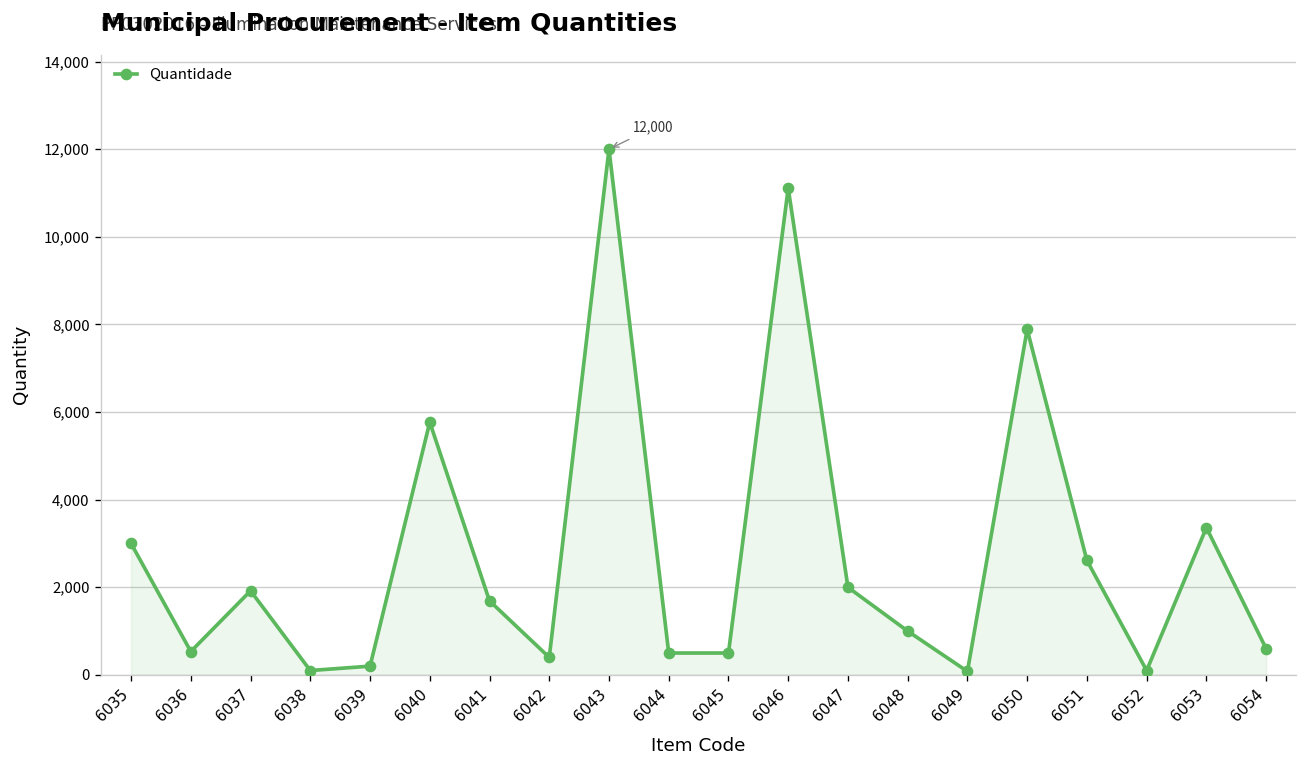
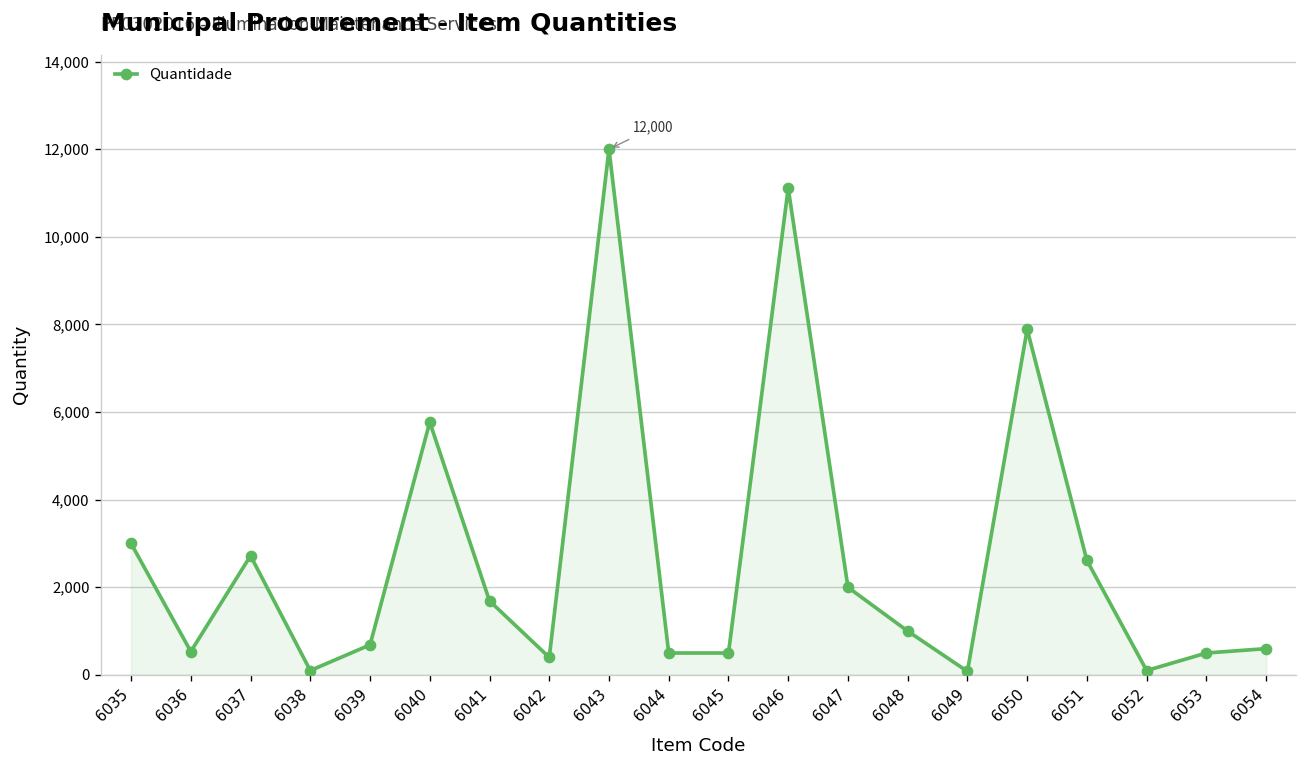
  {
    "6035": "3,000",
    "6036": "500",
-   "6037": "1,900",
+   "6037": "2,700",
    "6038": "100",
-   "6039": "200",
+   "6039": "700",
    "6040": "5,800",
    "6041": "1,700",
    "6042": "400",
    "6044": "500",
    "6045": "500",
    "6046": "11,100",
    "6047": "2,000",
    "6048": "1,000",
    "6049": "100",
    "6050": "7,900",
    "6051": "2,600",
    "6052": "100",
-   "6053": "3,400",
+   "6053": "500",
    "6054": "600"
  }
